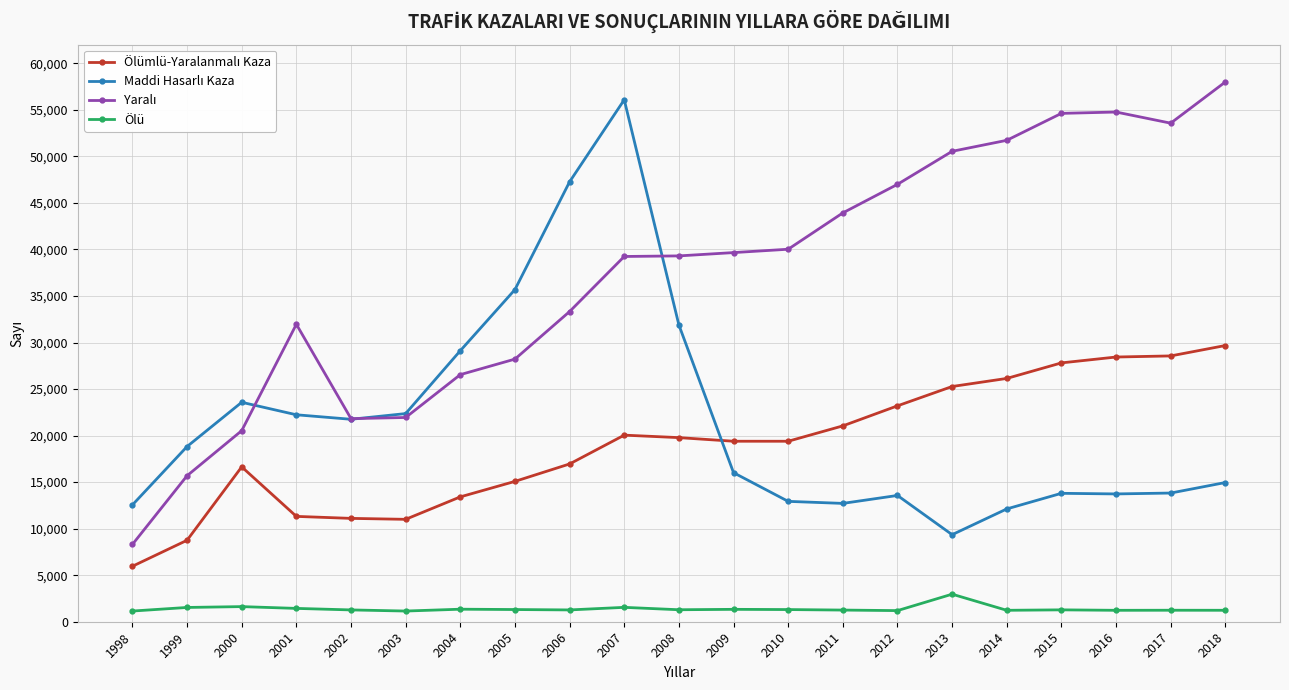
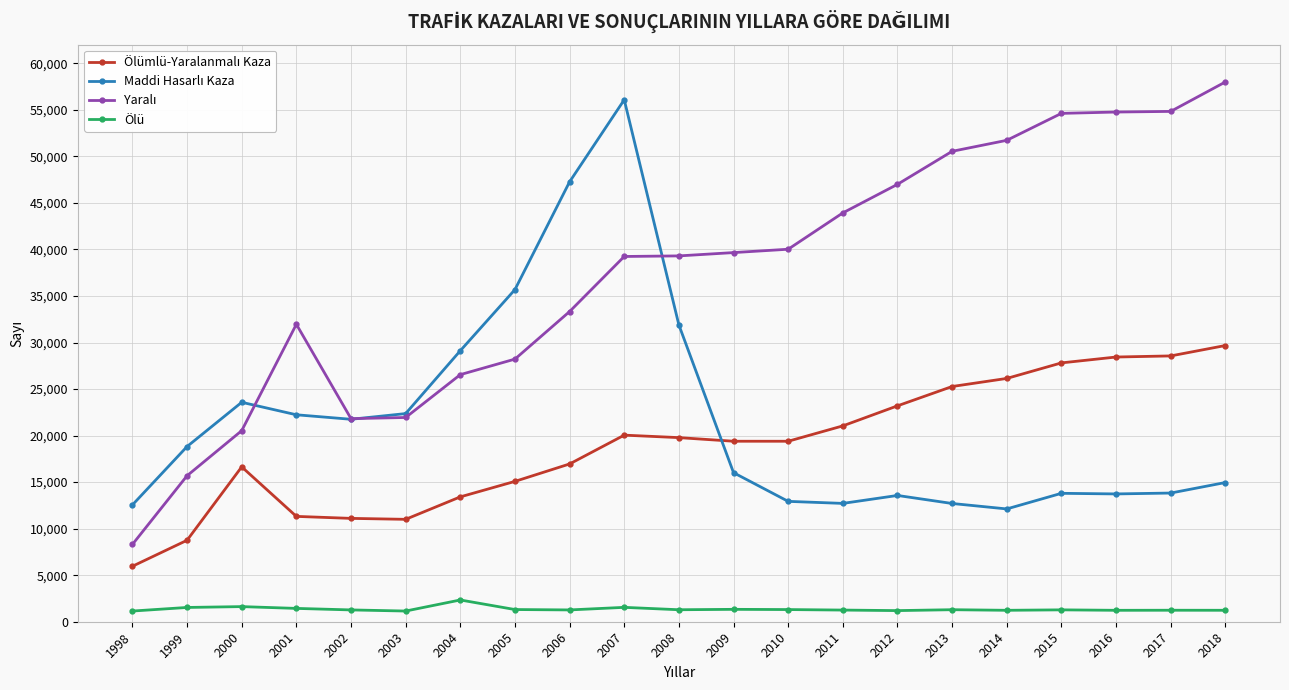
  {
    "Ölümlü-Yaralanmalı Kaza": {
      "1998": "6,000",
      "1999": "9,000",
      "2000": "17,000",
      "2001": "11,000",
      "2002": "11,000",
      "2003": "11,000",
      "2004": "13,000",
      "2005": "15,000",
      "2006": "17,000",
      "2007": "20,000",
      "2008": "20,000",
      "2009": "19,000",
      "2010": "19,000",
      "2011": "21,000",
      "2012": "23,000",
      "2013": "25,000",
      "2014": "26,000",
      "2015": "28,000",
      "2016": "28,000",
      "2017": "29,000",
      "2018": "30,000"
    },
    "Maddi Hasarlı Kaza": {
      "1998": "13,000",
      "1999": "19,000",
      "2000": "24,000",
      "2001": "22,000",
      "2003": "22,000",
      "2004": "29,000",
      "2005": "36,000",
      "2006": "47,000",
      "2007": "56,000",
      "2008": "32,000",
      "2009": "16,000",
      "2010": "13,000",
      "2011": "13,000",
      "2012": "14,000",
-     "2013": "9,000",
+     "2013": "13,000",
      "2014": "12,000",
      "2015": "14,000",
      "2016": "14,000",
      "2017": "14,000",
      "2018": "15,000"
    },
    "Yaralı": {
      "1998": "8,000",
      "1999": "16,000",
      "2000": "21,000",
      "2001": "32,000",
      "2003": "22,000",
      "2004": "27,000",
      "2005": "28,000",
      "2006": "33,000",
      "2007": "39,000",
      "2008": "39,000",
      "2009": "40,000",
      "2010": "40,000",
      "2011": "44,000",
      "2012": "47,000",
      "2013": "51,000",
      "2014": "52,000",
      "2015": "55,000",
      "2016": "55,000",
-     "2017": "54,000",
+     "2017": "55,000",
      "2018": "58,000"
    },
    "Ölü": {
      "1998": "1,000",
      "1999": "2,000",
      "2000": "2,000",
      "2001": "1,000",
      "2002": "1,000",
      "2003": "1,000",
-     "2004": "1,000",
+     "2004": "2,000",
      "2005": "1,000",
      "2006": "1,000",
      "2007": "2,000",
      "2008": "1,000",
      "2009": "1,000",
      "2010": "1,000",
      "2011": "1,000",
      "2012": "1,000",
-     "2013": "3,000",
+     "2013": "1,000",
      "2014": "1,000",
      "2015": "1,000",
      "2016": "1,000",
      "2017": "1,000",
      "2018": "1,000"
    }
  }
